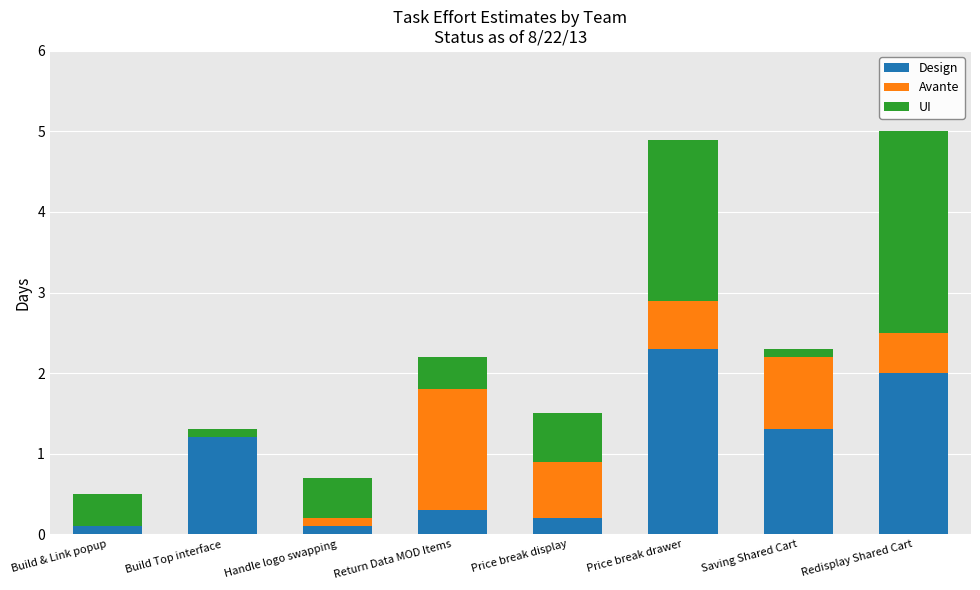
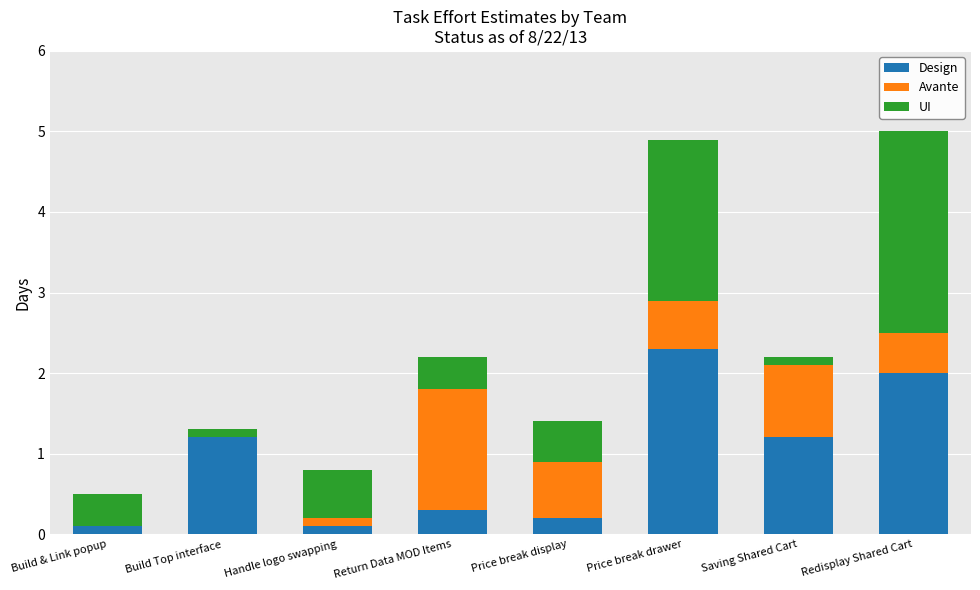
  {
    "Design": {
      "Build & Link popup": 0.1,
      "Build Top interface": 1.2,
      "Handle logo swapping": 0.1,
      "Return Data MOD Items": 0.3,
      "Price break display": 0.2,
      "Price break drawer": 2.3,
-     "Saving Shared Cart": 1.3,
+     "Saving Shared Cart": 1.2,
      "Redisplay Shared Cart": 2.0
    },
    "Avante": {
      "Build & Link popup": 0.0,
      "Build Top interface": 0.0,
      "Handle logo swapping": 0.1,
      "Return Data MOD Items": 1.5,
      "Price break display": 0.7,
      "Price break drawer": 0.6,
      "Saving Shared Cart": 0.9,
      "Redisplay Shared Cart": 0.5
    },
    "UI": {
      "Build & Link popup": 0.4,
      "Build Top interface": 0.1,
-     "Handle logo swapping": 0.5,
+     "Handle logo swapping": 0.6,
      "Return Data MOD Items": 0.4,
-     "Price break display": 0.6,
+     "Price break display": 0.5,
      "Price break drawer": 2.0,
      "Saving Shared Cart": 0.1,
      "Redisplay Shared Cart": 2.5
    }
  }
